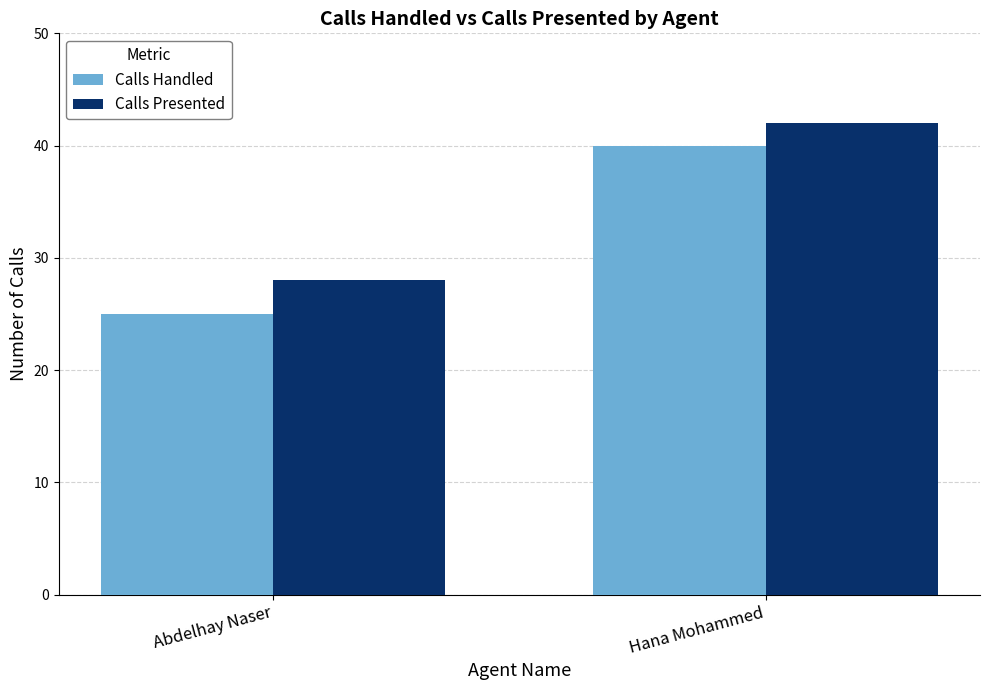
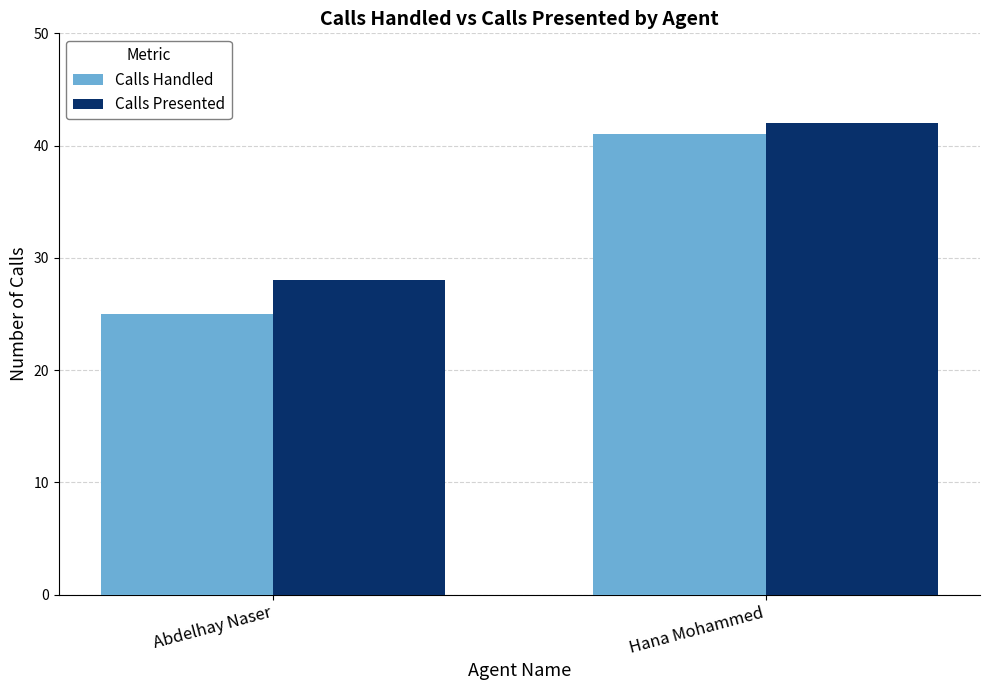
  {
    "Calls Handled": {
      "Abdelhay Naser": 25,
-     "Hana Mohammed": 40
+     "Hana Mohammed": 41
    },
    "Calls Presented": {
      "Abdelhay Naser": 28,
      "Hana Mohammed": 42
    }
  }
